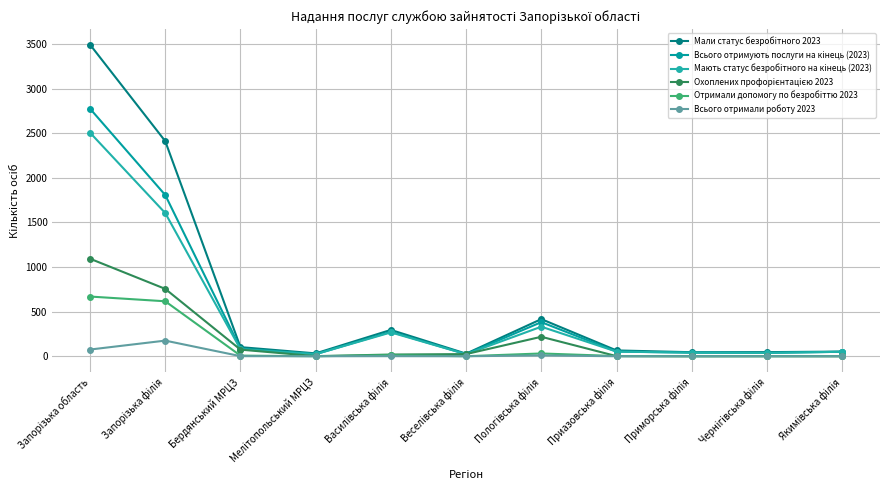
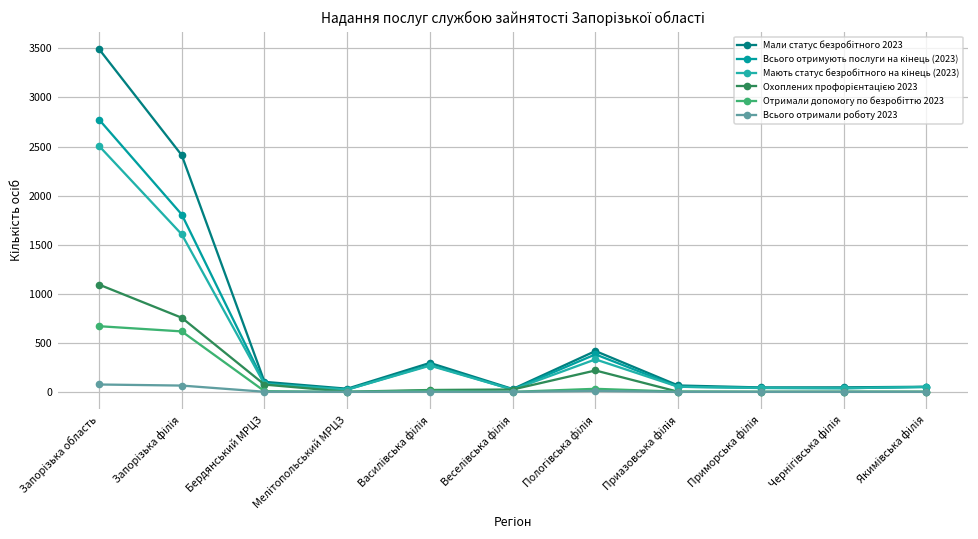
  {
    "Всього отримали роботу 2023": {
      "Запорізька область": 100,
-     "Запорізька філія": 200
+     "Запорізька філія": 100
    }
  }
